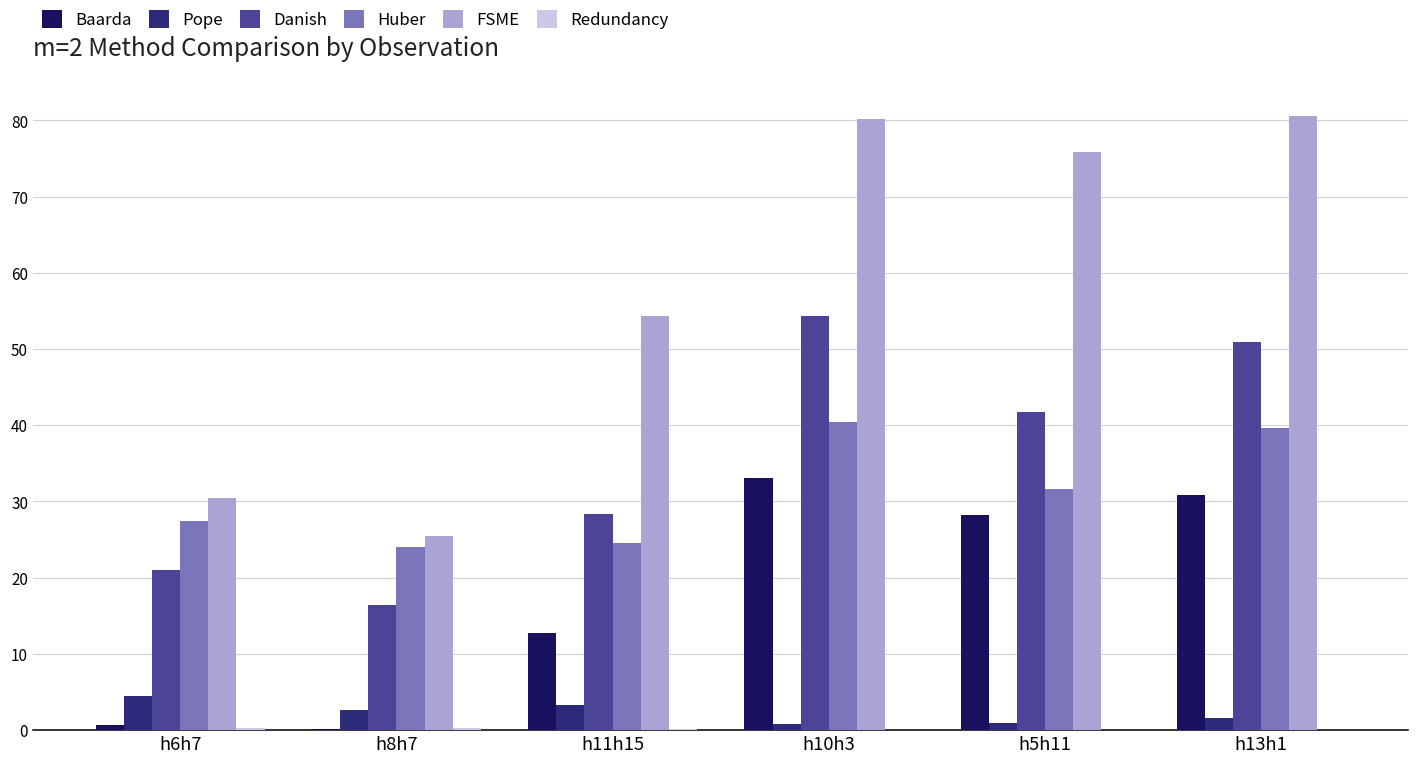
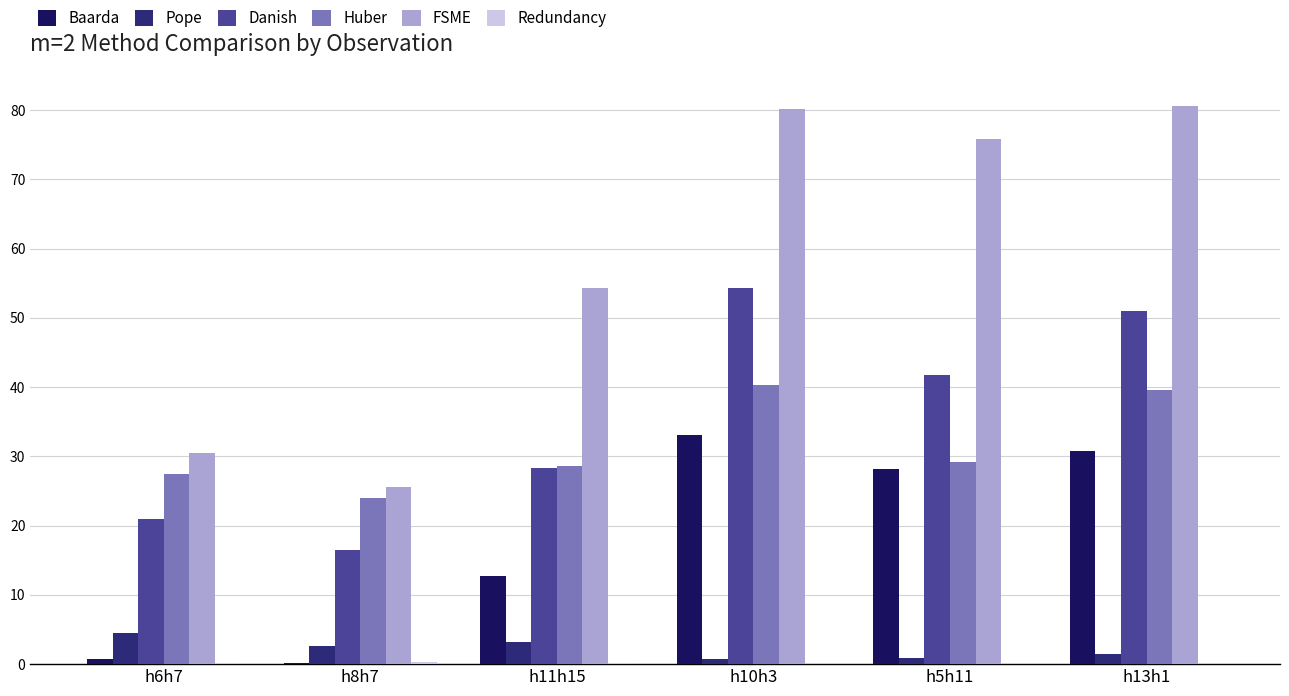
  {
    "Huber": {
      "h6h7": 27,
      "h8h7": 24,
-     "h11h15": 25,
+     "h11h15": 29,
      "h10h3": 40,
-     "h5h11": 32,
+     "h5h11": 29,
      "h13h1": 40
    }
  }
